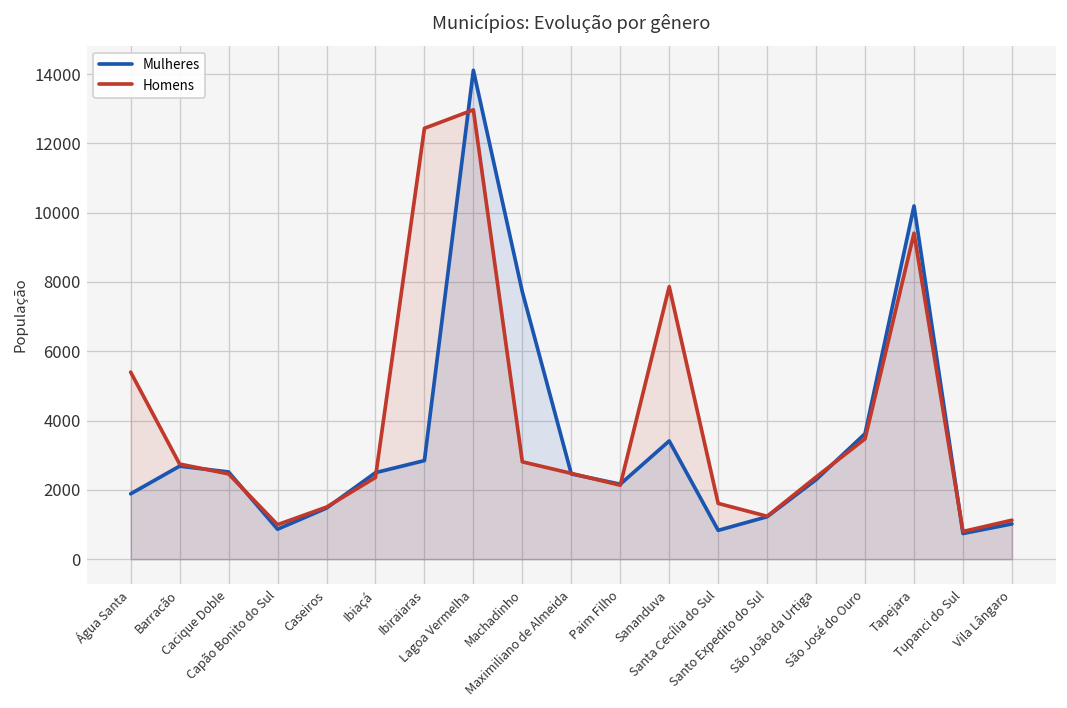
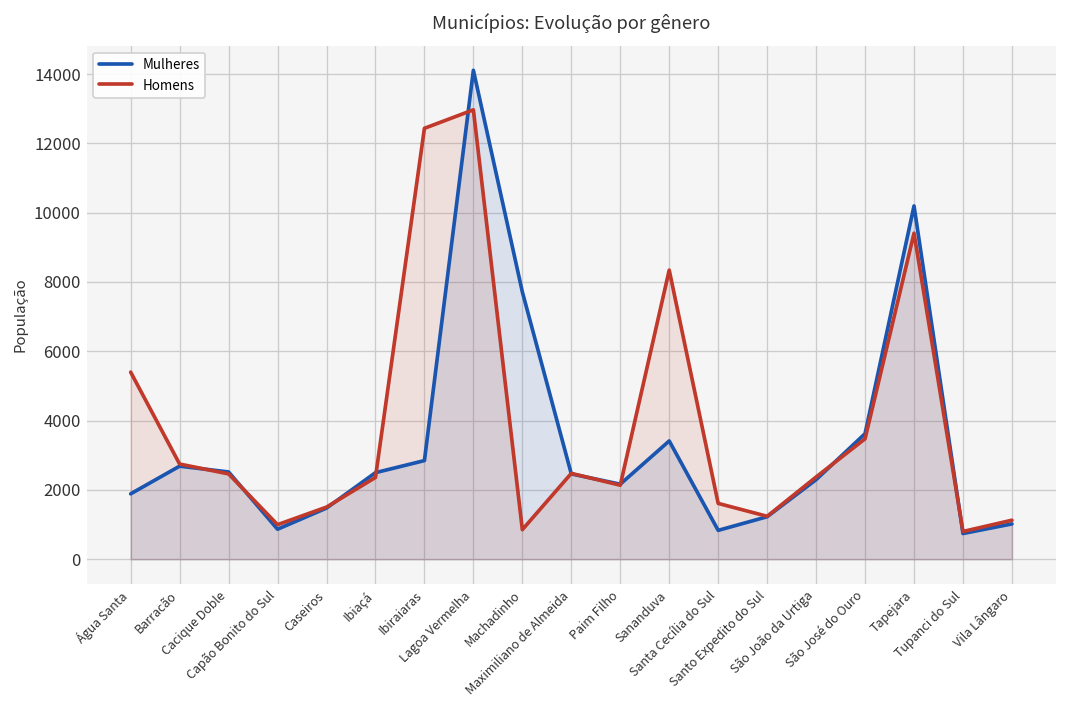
  {
    "Mulheres": {
      "Água Santa": 1900,
      "Capão Bonito do Sul": 900,
      "Ibiaçá": 2500,
      "Ibiraiaras": 2800,
      "Lagoa Vermelha": 14100,
      "Machadinho": 7700,
      "Sananduva": 3400,
      "Santa Cecília do Sul": 800,
      "São José do Ouro": 3600,
      "Tapejara": 10200,
      "Vila Lângaro": 1000
    },
    "Homens": {
      "Água Santa": 5400,
      "Capão Bonito do Sul": 1000,
      "Ibiaçá": 2400,
      "Ibiraiaras": 12400,
      "Lagoa Vermelha": 13000,
-     "Machadinho": 2800,
-     "Sananduva": 7900,
+     "Machadinho": 900,
+     "Sananduva": 8300,
      "Santa Cecília do Sul": 1600,
      "São José do Ouro": 3500,
      "Tapejara": 9400,
      "Vila Lângaro": 1100
    }
  }
